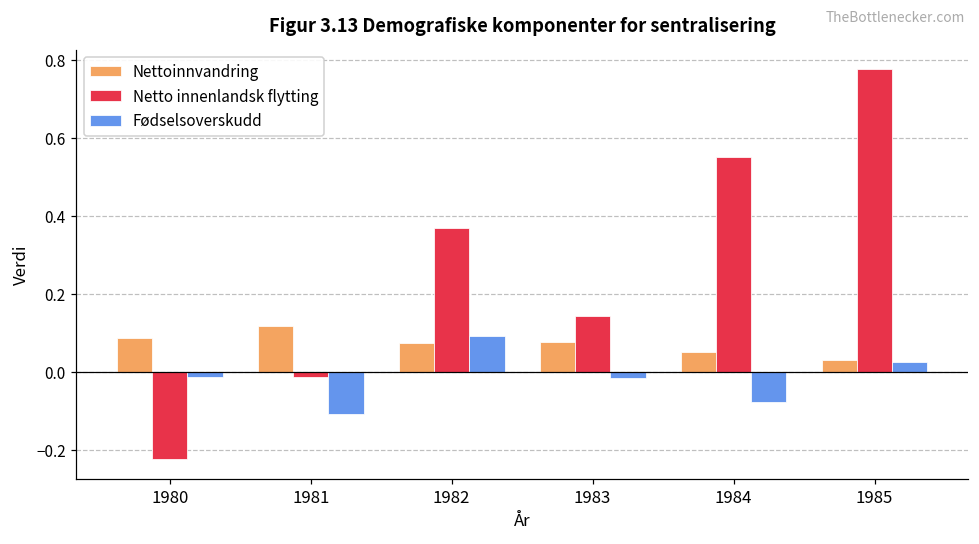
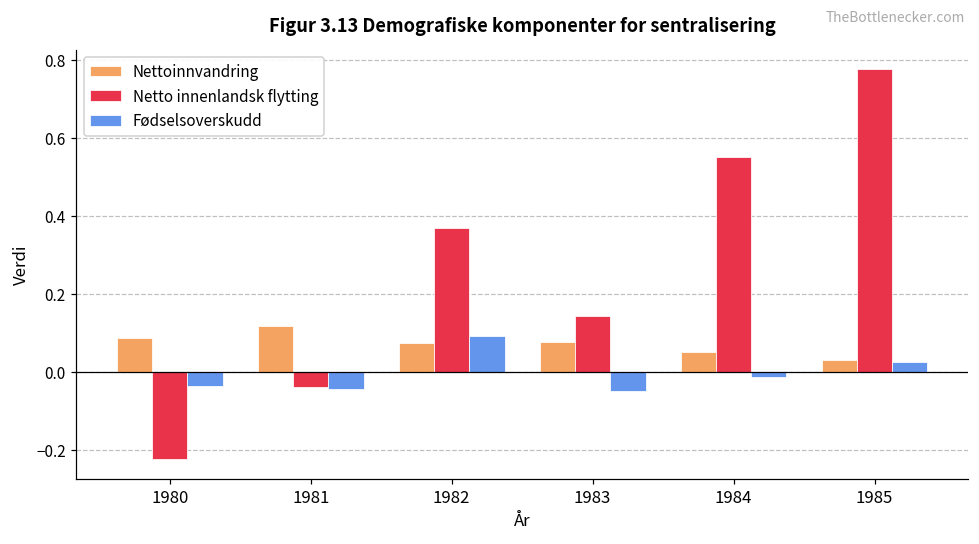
  {
    "Nettoinnvandring": {
      "1980": 0.09,
      "1981": 0.12,
      "1982": 0.07,
      "1983": 0.08,
      "1984": 0.05,
      "1985": 0.03
    },
    "Netto innenlandsk flytting": {
      "1980": -0.22,
-     "1981": -0.01,
+     "1981": -0.04,
      "1982": 0.37,
      "1983": 0.14,
      "1984": 0.55,
      "1985": 0.78
    },
    "Fødselsoverskudd": {
-     "1980": -0.01,
-     "1981": -0.11,
+     "1980": -0.04,
+     "1981": -0.04,
      "1982": 0.09,
-     "1983": -0.01,
-     "1984": -0.08,
+     "1983": -0.05,
+     "1984": -0.01,
      "1985": 0.03
    }
  }
